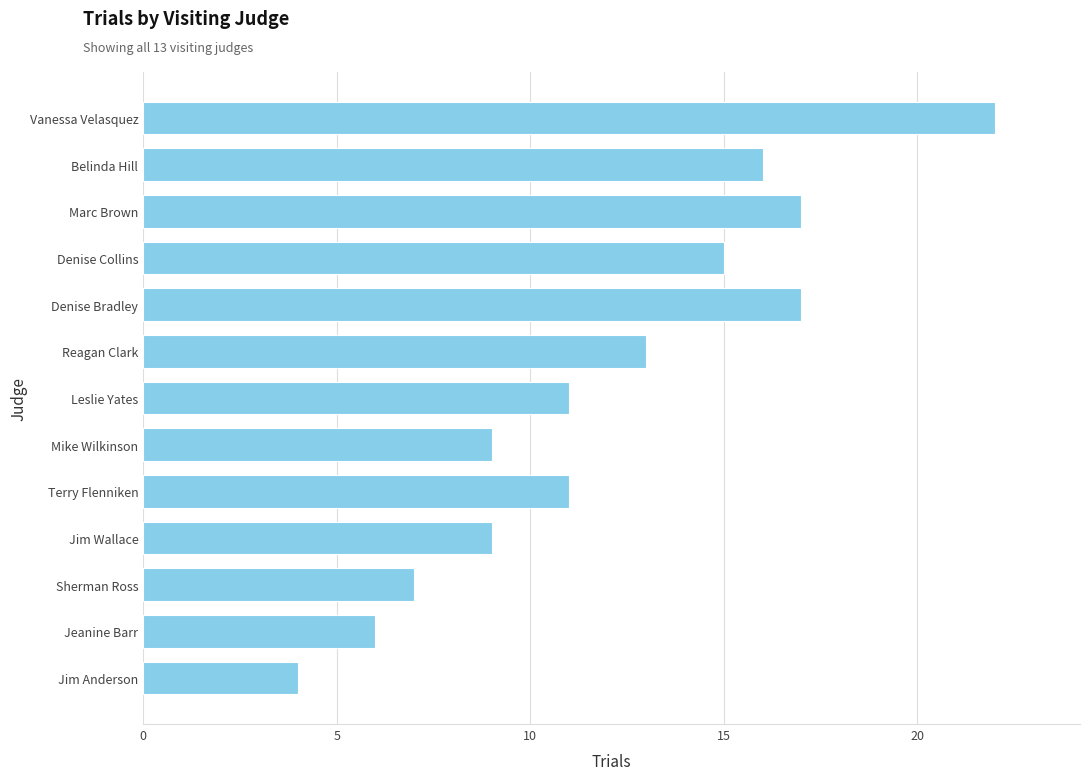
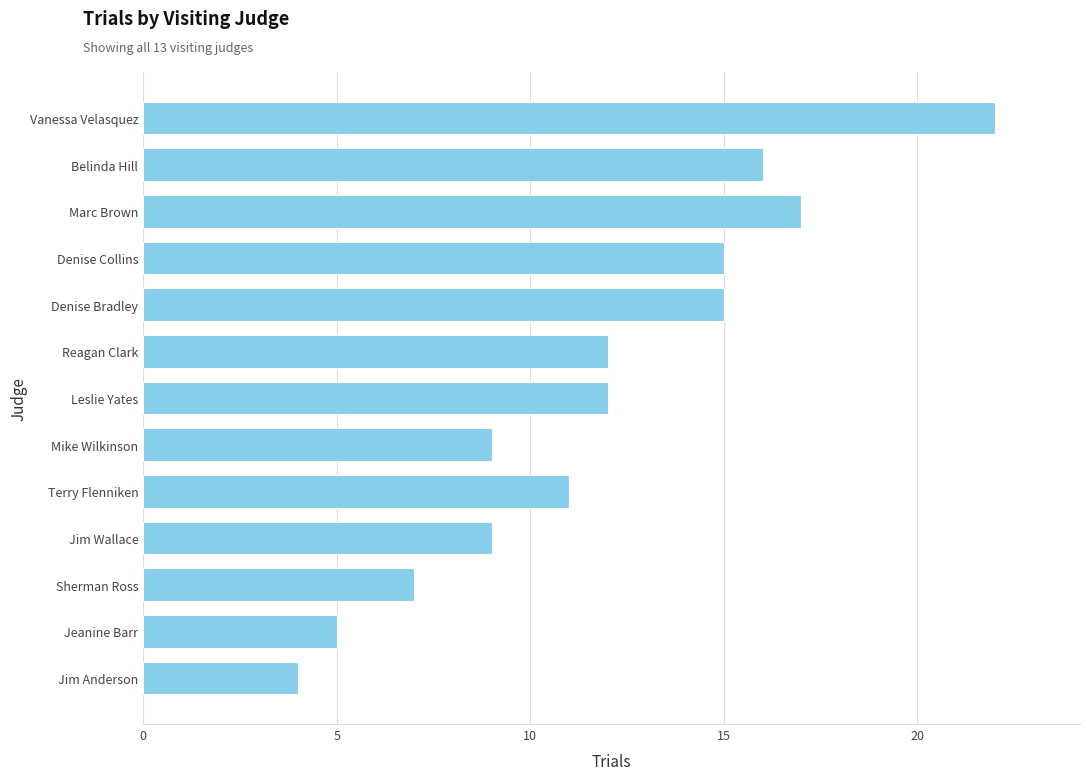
  {
    "Vanessa Velasquez": 22,
    "Belinda Hill": 16,
    "Marc Brown": 17,
    "Denise Collins": 15,
-   "Denise Bradley": 17,
-   "Reagan Clark": 13,
-   "Leslie Yates": 11,
+   "Denise Bradley": 15,
+   "Reagan Clark": 12,
+   "Leslie Yates": 12,
    "Mike Wilkinson": 9,
    "Terry Flenniken": 11,
    "Jim Wallace": 9,
    "Sherman Ross": 7,
-   "Jeanine Barr": 6,
+   "Jeanine Barr": 5,
    "Jim Anderson": 4
  }
